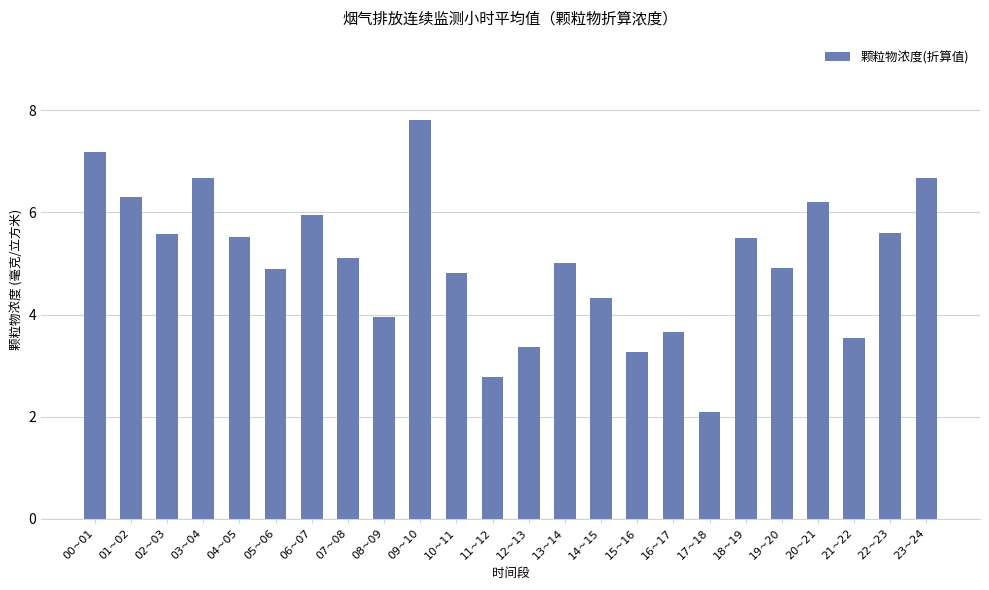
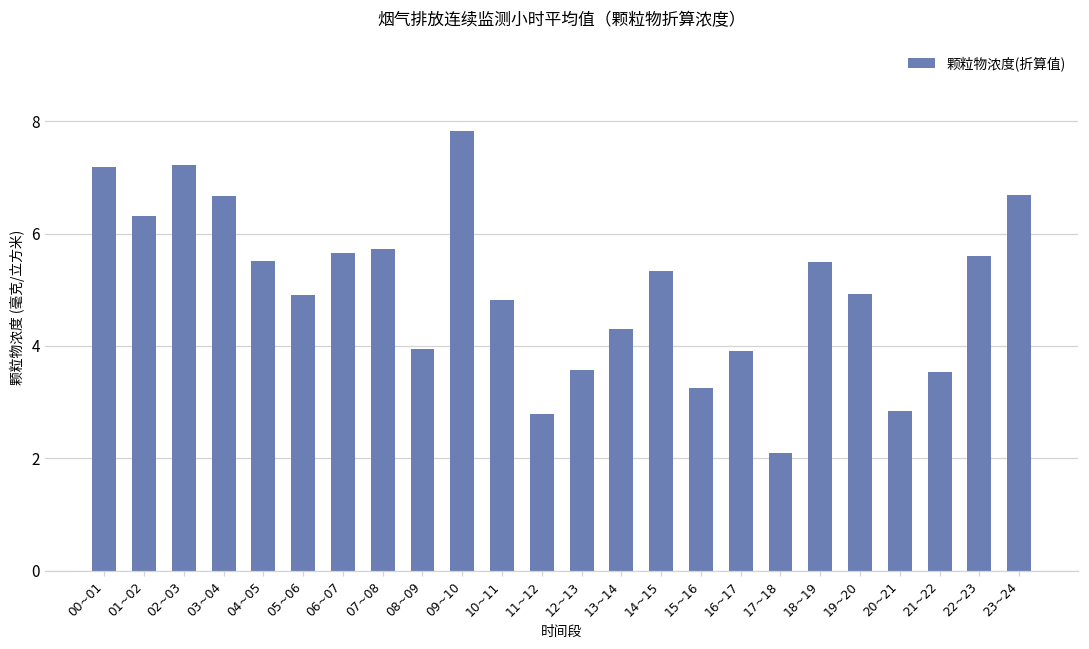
  {
    "00~01": 7.2,
    "01~02": 6.3,
-   "02~03": 5.6,
+   "02~03": 7.2,
    "03~04": 6.7,
    "04~05": 5.5,
    "05~06": 4.9,
-   "06~07": 5.9,
-   "07~08": 5.1,
+   "06~07": 5.7,
+   "07~08": 5.7,
    "08~09": 4.0,
    "09~10": 7.8,
    "10~11": 4.8,
    "11~12": 2.8,
-   "12~13": 3.4,
-   "13~14": 5.0,
-   "14~15": 4.3,
+   "12~13": 3.6,
+   "13~14": 4.3,
+   "14~15": 5.3,
    "15~16": 3.3,
-   "16~17": 3.7,
+   "16~17": 3.9,
    "17~18": 2.1,
    "18~19": 5.5,
    "19~20": 4.9,
-   "20~21": 6.2,
+   "20~21": 2.9,
    "21~22": 3.5,
    "22~23": 5.6,
    "23~24": 6.7
  }
